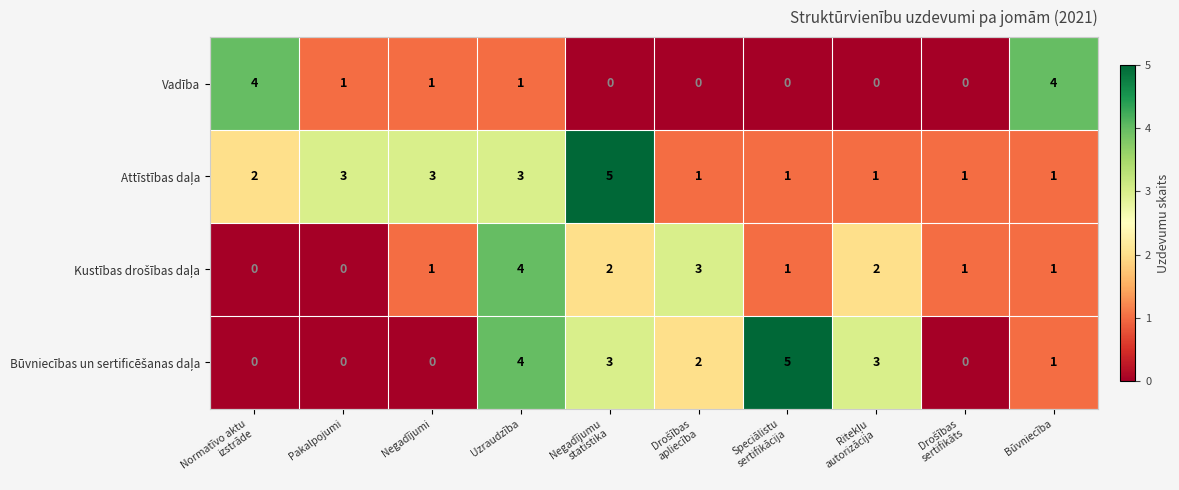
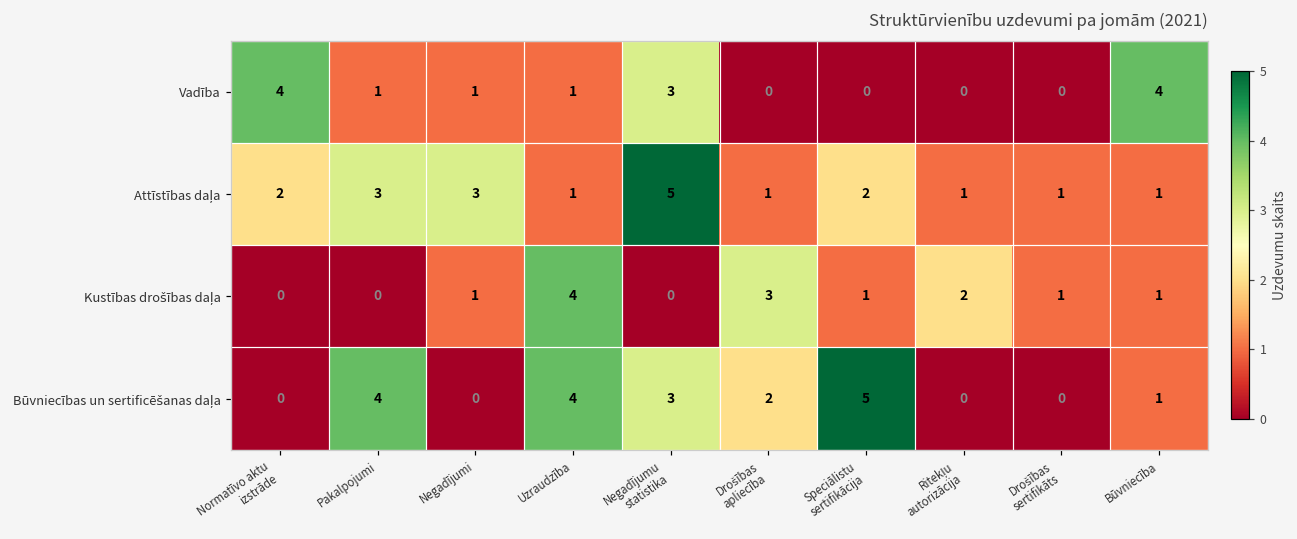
  {
    "Vadība": {
      "Normatīvo aktu izstrāde": 4,
      "Pakalpojumi": 1,
      "Negadījumi": 1,
      "Uzraudzība": 1,
-     "Negadījumu statistika": 0,
+     "Negadījumu statistika": 3,
      "Drošības apliecība": 0,
      "Speciālistu sertifikācija": 0,
      "Ritekļu autorizācija": 0,
      "Drošības sertifikāts": 0,
      "Būvniecība": 4
    },
    "Attīstības daļa": {
      "Normatīvo aktu izstrāde": 2,
      "Pakalpojumi": 3,
      "Negadījumi": 3,
-     "Uzraudzība": 3,
+     "Uzraudzība": 1,
      "Negadījumu statistika": 5,
      "Drošības apliecība": 1,
-     "Speciālistu sertifikācija": 1,
+     "Speciālistu sertifikācija": 2,
      "Ritekļu autorizācija": 1,
      "Drošības sertifikāts": 1,
      "Būvniecība": 1
    },
    "Kustības drošības daļa": {
      "Normatīvo aktu izstrāde": 0,
      "Pakalpojumi": 0,
      "Negadījumi": 1,
      "Uzraudzība": 4,
-     "Negadījumu statistika": 2,
+     "Negadījumu statistika": 0,
      "Drošības apliecība": 3,
      "Speciālistu sertifikācija": 1,
      "Ritekļu autorizācija": 2,
      "Drošības sertifikāts": 1,
      "Būvniecība": 1
    },
    "Būvniecības un sertificēšanas daļa": {
      "Normatīvo aktu izstrāde": 0,
-     "Pakalpojumi": 0,
+     "Pakalpojumi": 4,
      "Negadījumi": 0,
      "Uzraudzība": 4,
      "Negadījumu statistika": 3,
      "Drošības apliecība": 2,
      "Speciālistu sertifikācija": 5,
-     "Ritekļu autorizācija": 3,
+     "Ritekļu autorizācija": 0,
      "Drošības sertifikāts": 0,
      "Būvniecība": 1
    }
  }
